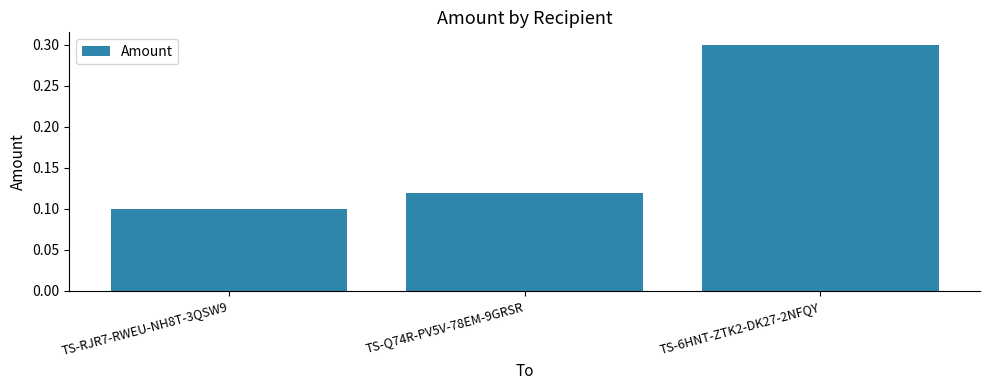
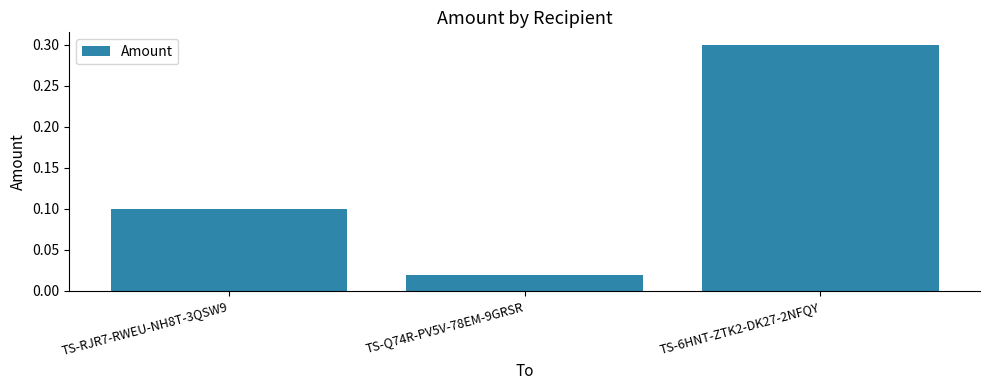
  {
    "TS-RJR7-RWEU-NH8T-3QSW9": 0.10,
-   "TS-Q74R-PV5V-78EM-9GRSR": 0.12,
+   "TS-Q74R-PV5V-78EM-9GRSR": 0.02,
    "TS-6HNT-ZTK2-DK27-2NFQY": 0.30
  }
